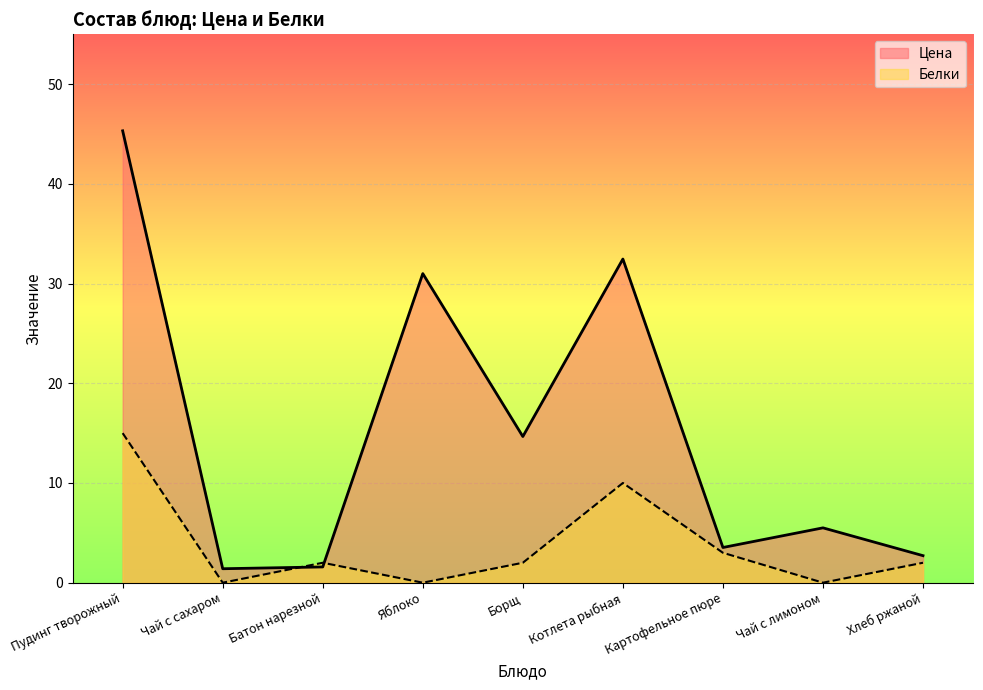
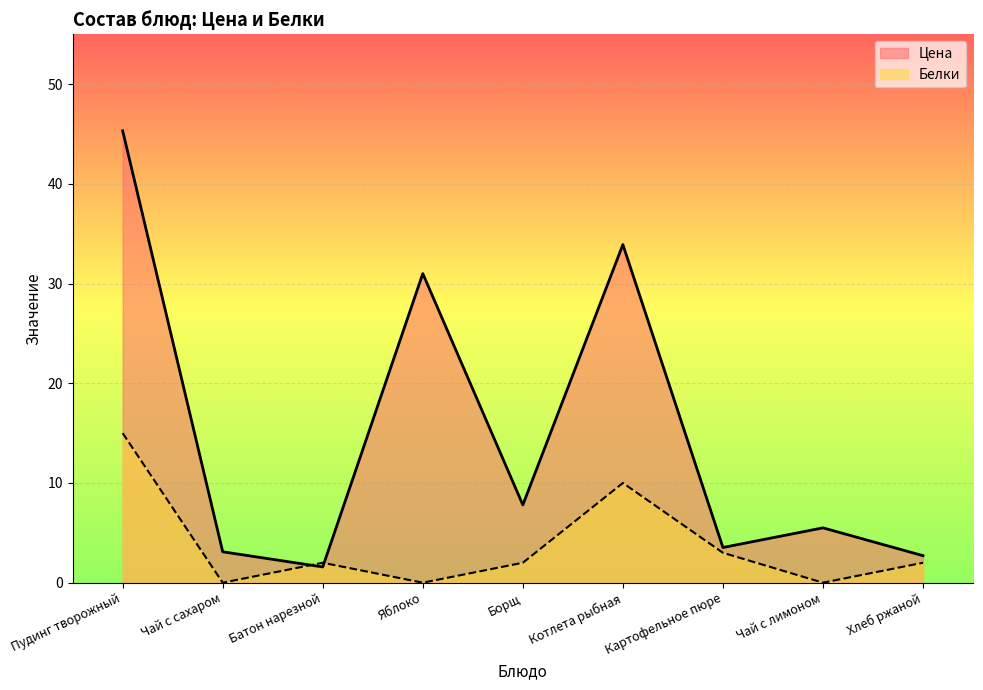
  {
    "Цена": {
      "Пудинг творожный": 45,
-     "Чай с сахаром": 1,
+     "Чай с сахаром": 3,
      "Батон нарезной": 2,
      "Яблоко": 31,
-     "Борщ": 15,
-     "Котлета рыбная": 32,
+     "Борщ": 8,
+     "Котлета рыбная": 34,
      "Картофельное пюре": 4,
      "Чай с лимоном": 6,
      "Хлеб ржаной": 3
    },
    "Белки": {
      "Пудинг творожный": 15,
      "Чай с сахаром": 0,
      "Батон нарезной": 2,
      "Яблоко": 0,
      "Борщ": 2,
      "Котлета рыбная": 10,
      "Картофельное пюре": 3,
      "Чай с лимоном": 0,
      "Хлеб ржаной": 2
    }
  }
